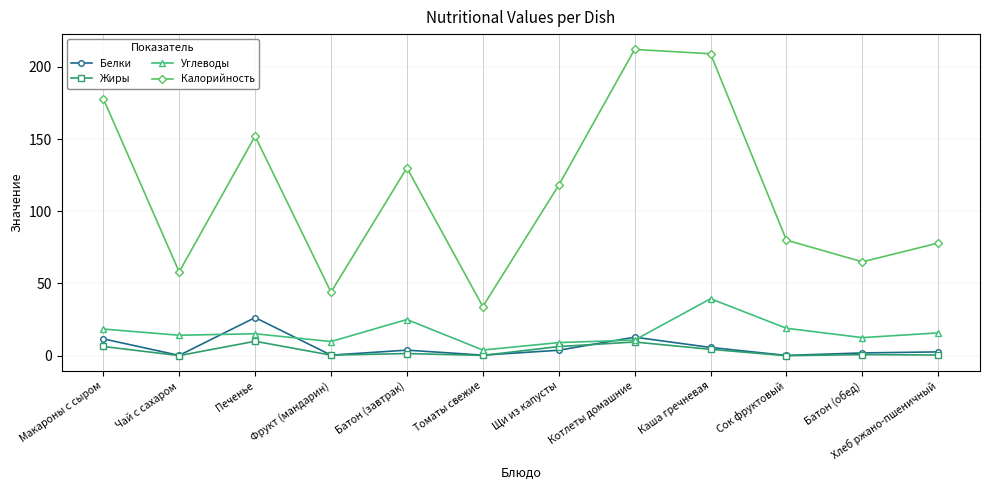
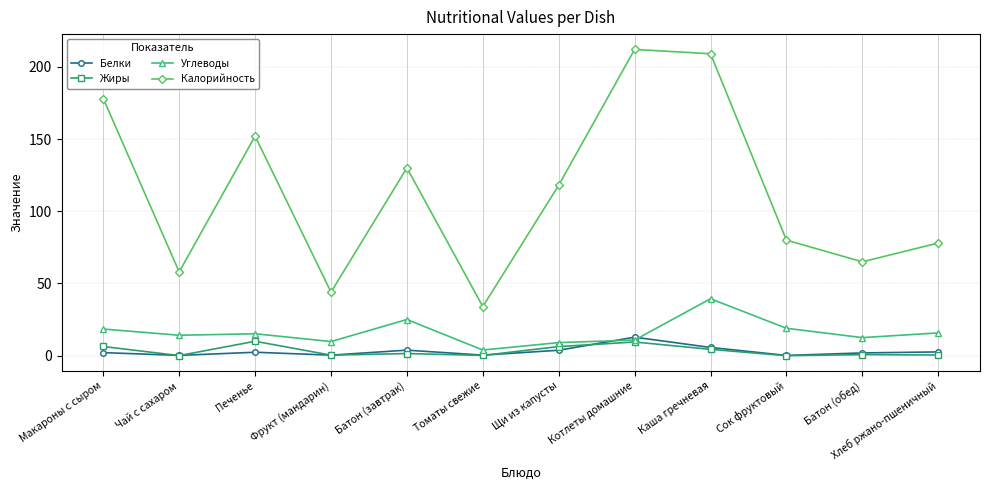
  {
    "Белки": {
-     "Макароны с сыром": 12,
-     "Печенье": 26,
+     "Макароны с сыром": 2,
+     "Печенье": 2,
      "Батон (завтрак)": 4,
      "Щи из капусты": 4,
      "Котлеты домашние": 13,
      "Хлеб ржано-пшеничный": 3
    }
  }
